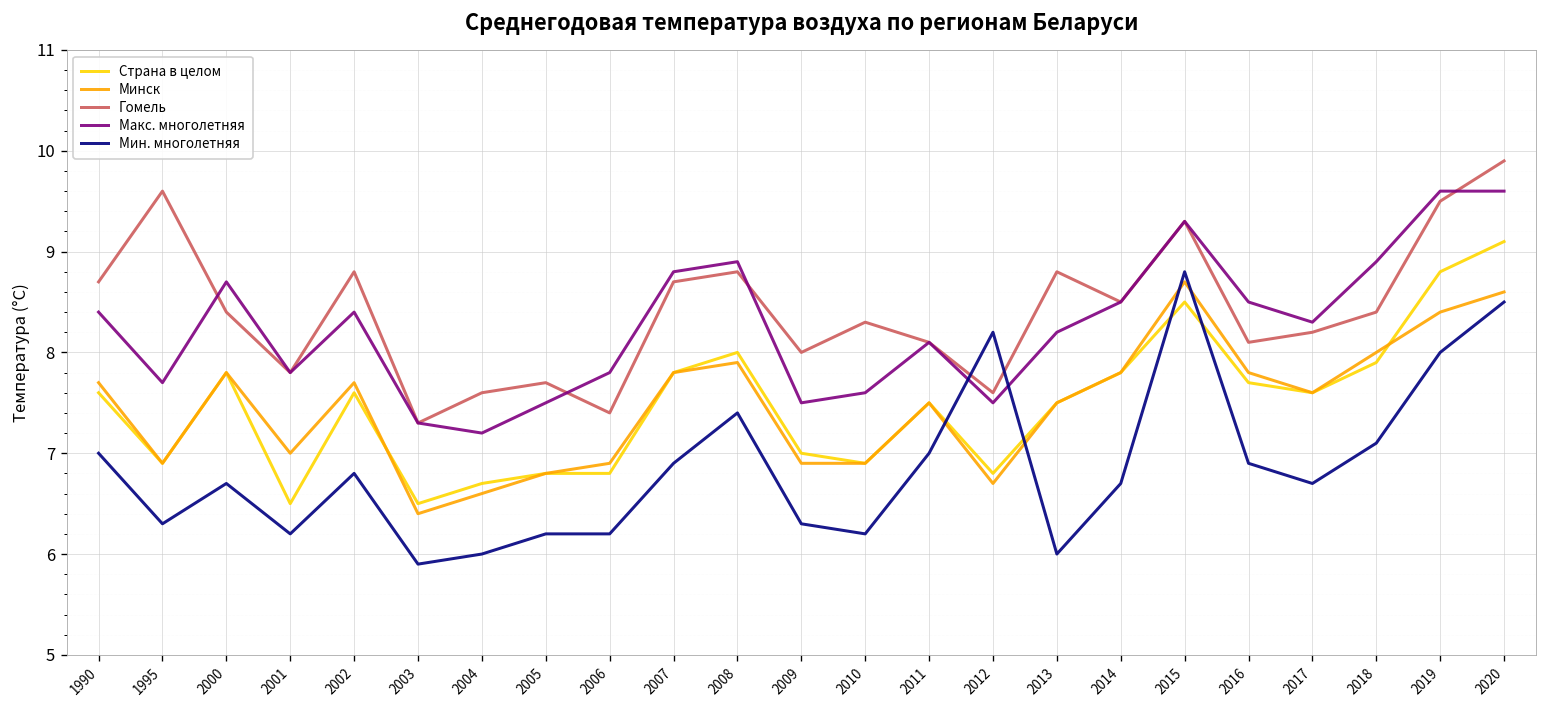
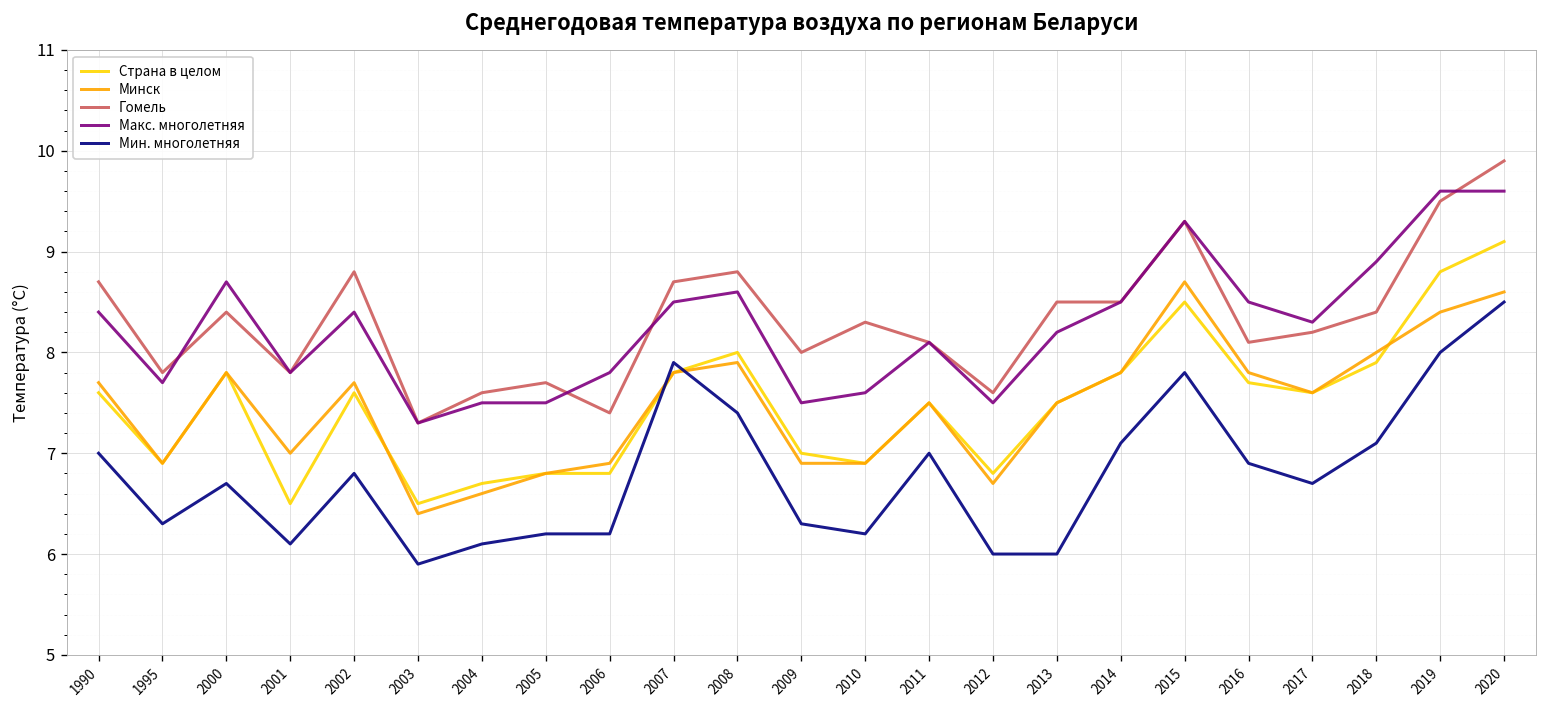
  {
    "Гомель": {
      "1990": 8.7,
-     "1995": 9.6,
+     "1995": 7.8,
      "2000": 8.4,
      "2002": 8.8,
      "2004": 7.6,
      "2005": 7.7,
      "2006": 7.4,
      "2007": 8.7,
      "2008": 8.8,
      "2009": 8.0,
      "2010": 8.3,
      "2012": 7.6,
-     "2013": 8.8,
+     "2013": 8.5,
      "2016": 8.1,
      "2017": 8.2,
      "2018": 8.4,
      "2019": 9.5,
      "2020": 9.9
    },
    "Макс. многолетняя": {
      "1990": 8.4,
      "1995": 7.7,
      "2000": 8.7,
      "2002": 8.4,
-     "2004": 7.2,
+     "2004": 7.5,
      "2005": 7.5,
      "2006": 7.8,
-     "2007": 8.8,
-     "2008": 8.9,
+     "2007": 8.5,
+     "2008": 8.6,
      "2009": 7.5,
      "2010": 7.6,
      "2012": 7.5,
      "2013": 8.2,
      "2016": 8.5,
      "2017": 8.3,
      "2018": 8.9,
      "2019": 9.6,
      "2020": 9.6
    },
    "Мин. многолетняя": {
      "1990": 7.0,
      "1995": 6.3,
      "2000": 6.7,
-     "2001": 6.2,
+     "2001": 6.1,
      "2002": 6.8,
      "2003": 5.9,
-     "2004": 6.0,
+     "2004": 6.1,
      "2005": 6.2,
      "2006": 6.2,
-     "2007": 6.9,
+     "2007": 7.9,
      "2008": 7.4,
      "2009": 6.3,
      "2010": 6.2,
      "2011": 7.0,
-     "2012": 8.2,
+     "2012": 6.0,
      "2013": 6.0,
-     "2014": 6.7,
-     "2015": 8.8,
+     "2014": 7.1,
+     "2015": 7.8,
      "2016": 6.9,
      "2017": 6.7,
      "2018": 7.1,
      "2019": 8.0,
      "2020": 8.5
    }
  }
